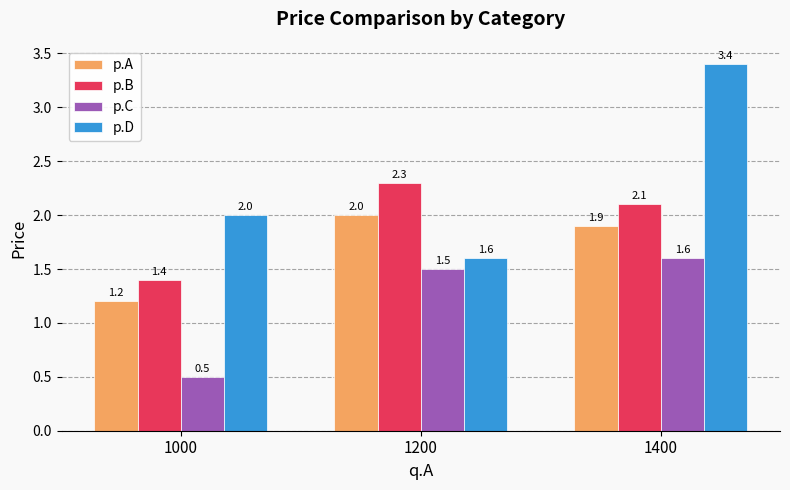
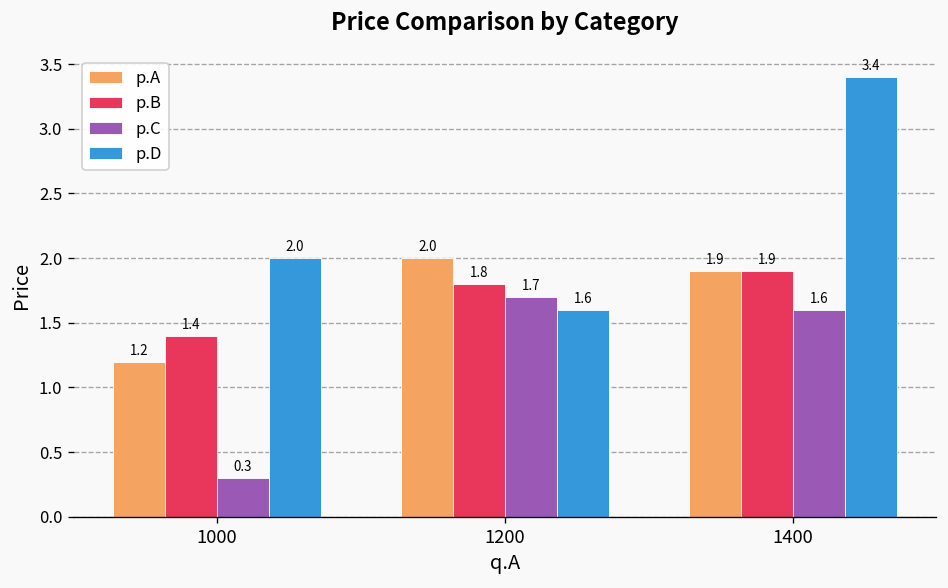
  {
    "p.A": {
      "1000": 1.2,
      "1200": 2.0,
      "1400": 1.9
    },
    "p.B": {
      "1000": 1.4,
-     "1200": 2.3,
-     "1400": 2.1
+     "1200": 1.8,
+     "1400": 1.9
    },
    "p.C": {
-     "1000": 0.5,
-     "1200": 1.5,
+     "1000": 0.3,
+     "1200": 1.7,
      "1400": 1.6
    },
    "p.D": {
      "1000": 2.0,
      "1200": 1.6,
      "1400": 3.4
    }
  }
